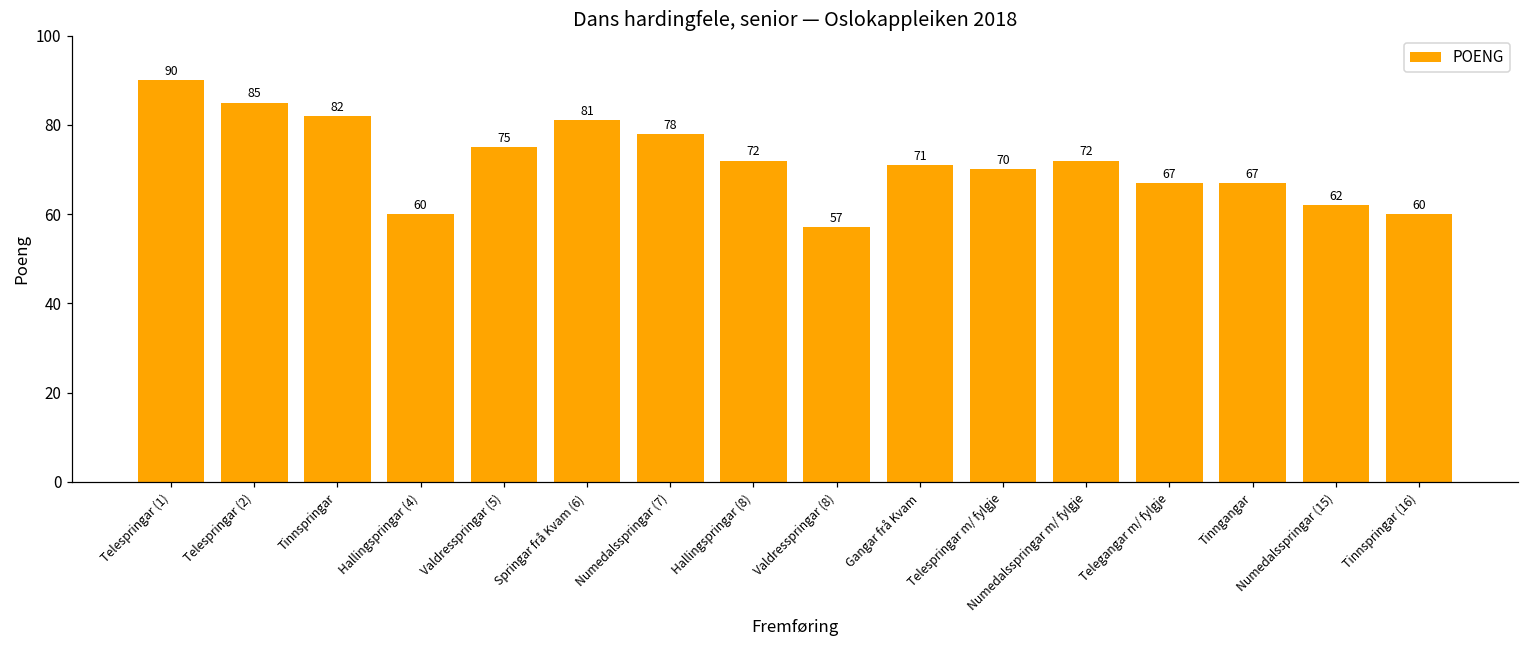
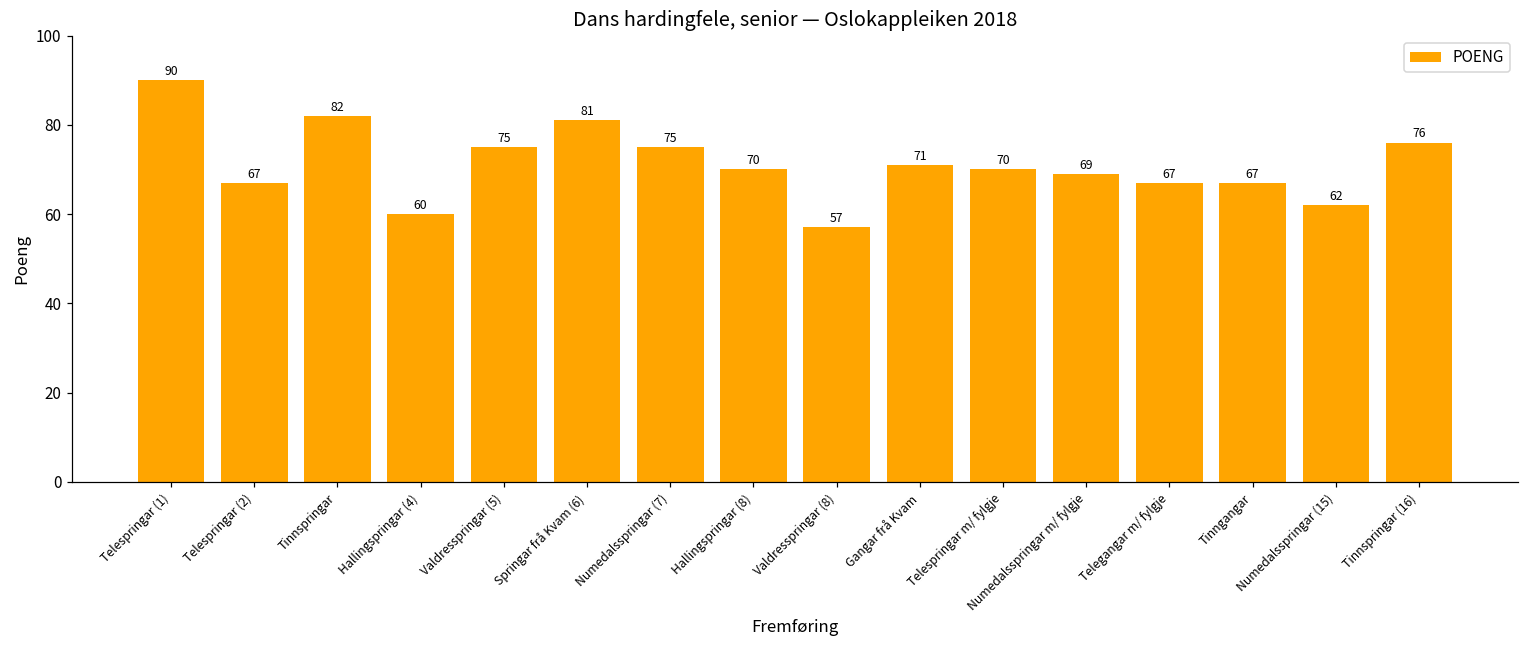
  {
    "Telespringar (1)": 90,
-   "Telespringar (2)": 85,
+   "Telespringar (2)": 67,
    "Tinnspringar": 82,
    "Hallingspringar (4)": 60,
    "Valdresspringar (5)": 75,
    "Springar frå Kvam (6)": 81,
-   "Numedalsspringar (7)": 78,
-   "Hallingspringar (8)": 72,
+   "Numedalsspringar (7)": 75,
+   "Hallingspringar (8)": 70,
    "Valdresspringar (8)": 57,
    "Gangar frå Kvam": 71,
    "Telespringar m/ fylgje": 70,
-   "Numedalsspringar m/ fylgje": 72,
+   "Numedalsspringar m/ fylgje": 69,
    "Telegangar m/ fylgje": 67,
    "Tinngangar": 67,
    "Numedalsspringar (15)": 62,
-   "Tinnspringar (16)": 60
+   "Tinnspringar (16)": 76
  }
